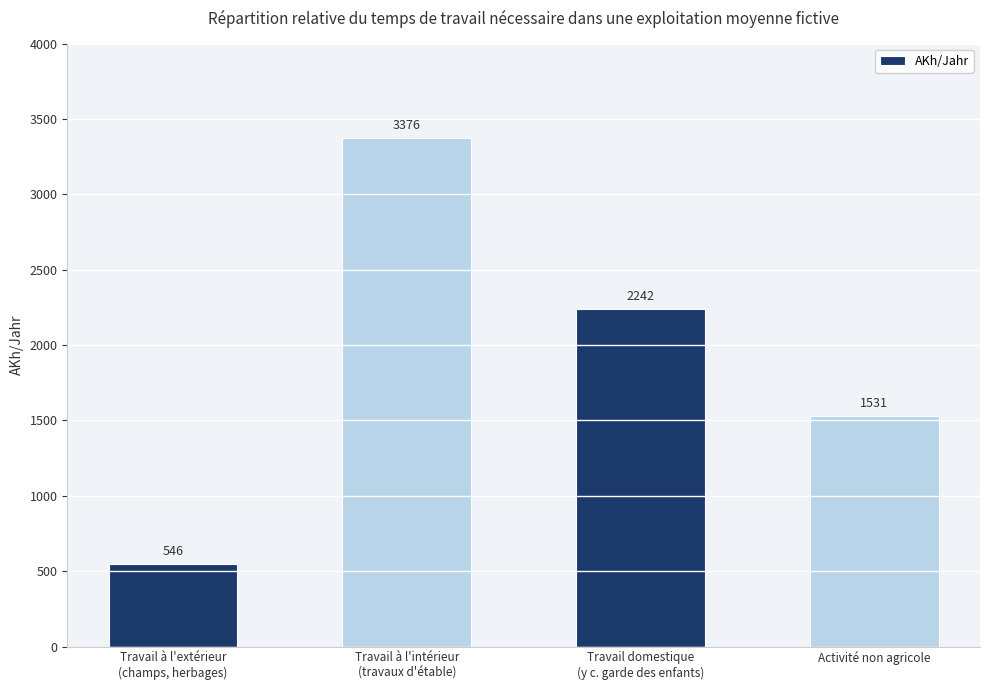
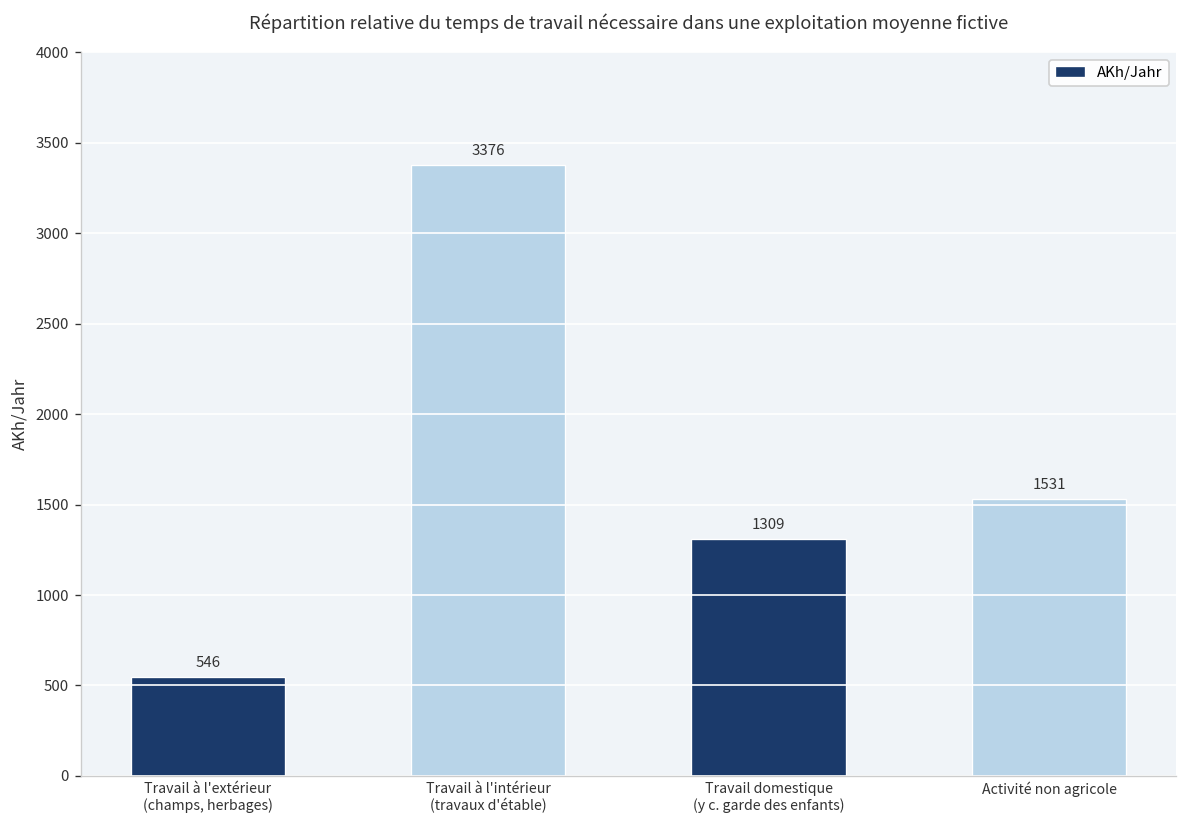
  {
    "Travail à l'extérieur (champs, herbages)": 546,
    "Travail à l'intérieur (travaux d'étable)": 3376,
-   "Travail domestique (y c. garde des enfants)": 2242,
+   "Travail domestique (y c. garde des enfants)": 1309,
    "Activité non agricole": 1531
  }
